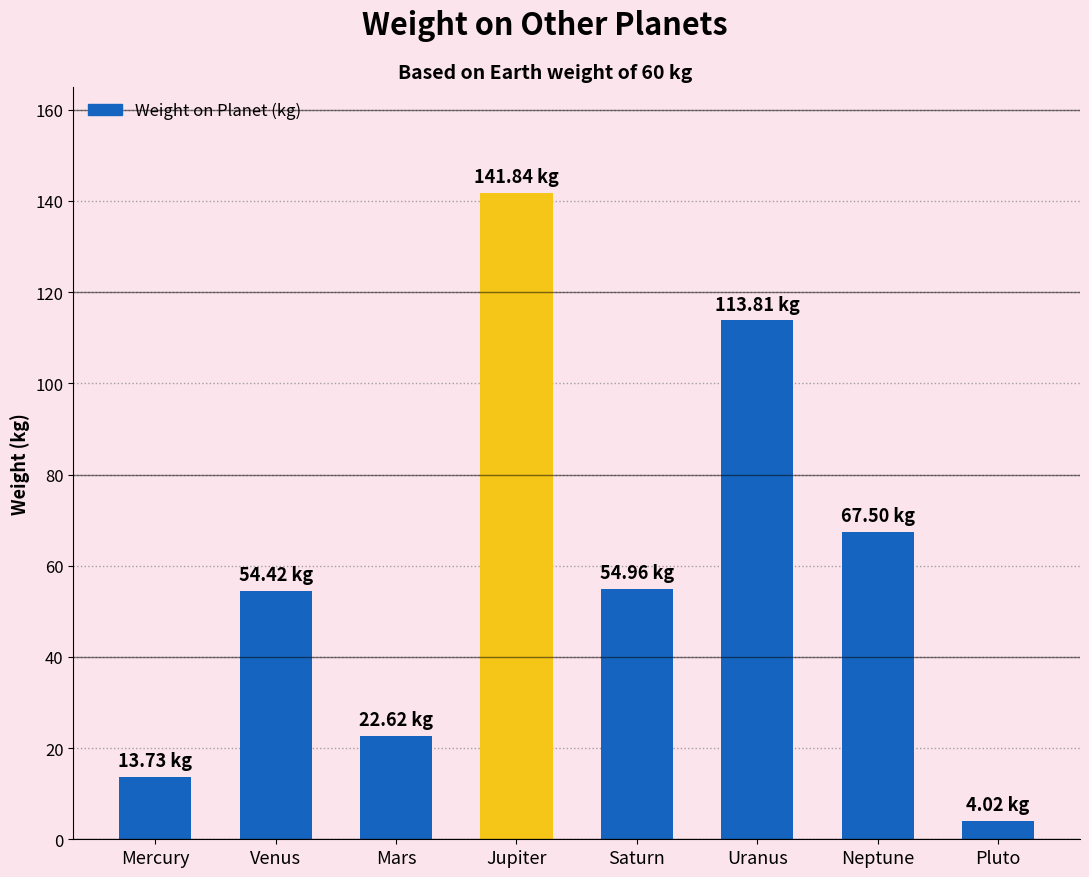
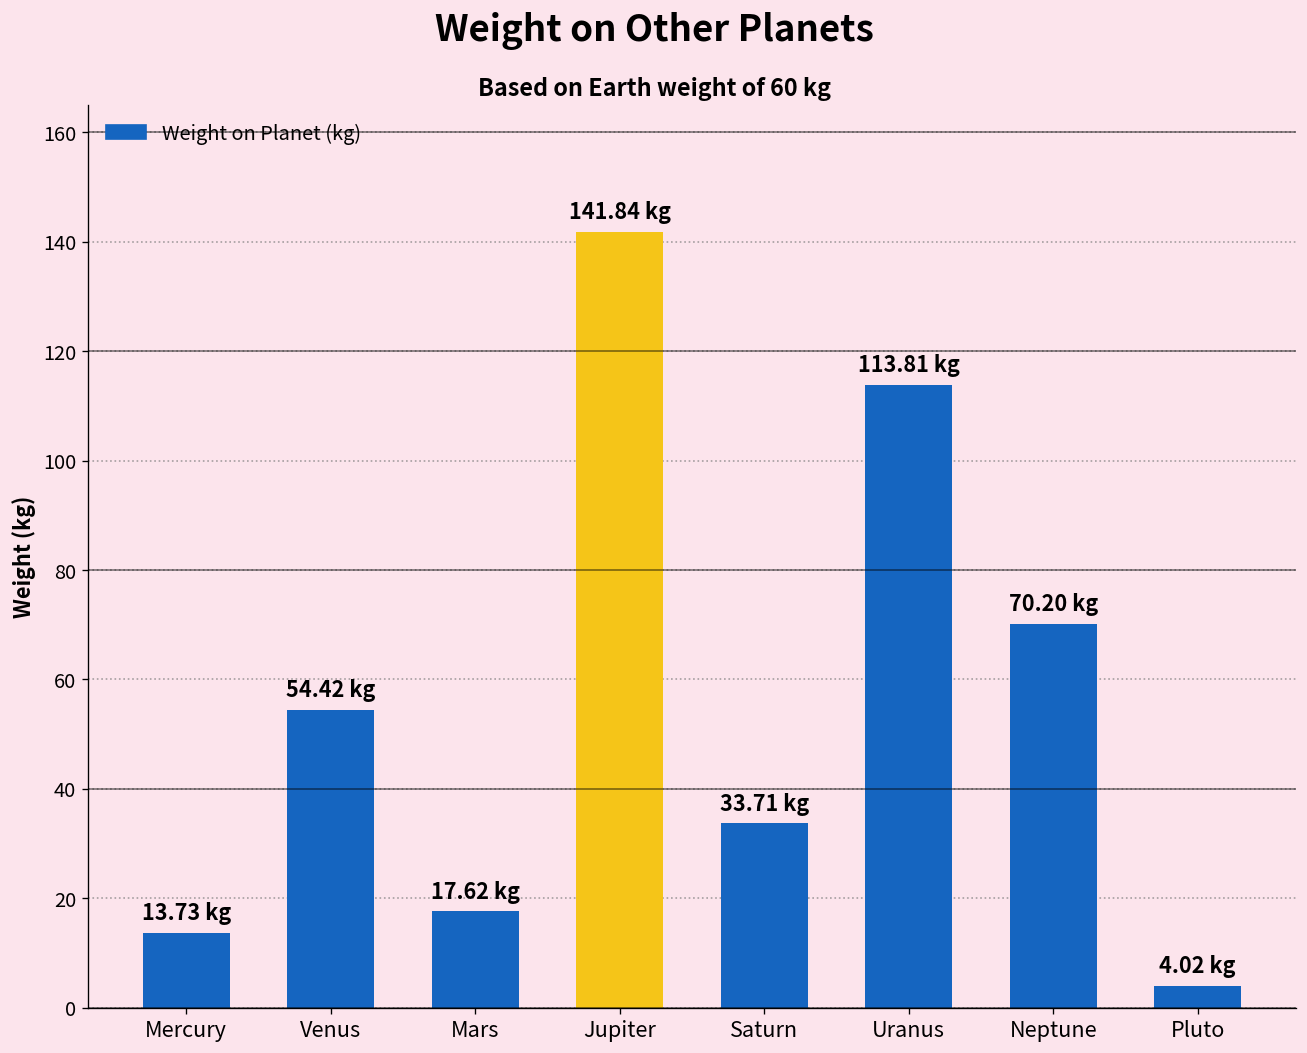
  {
    "Mercury": 13.73,
    "Venus": 54.42,
-   "Mars": 22.62,
+   "Mars": 17.62,
    "Jupiter": 141.84,
-   "Saturn": 54.96,
+   "Saturn": 33.71,
    "Uranus": 113.81,
-   "Neptune": 67.50,
+   "Neptune": 70.20,
    "Pluto": 4.02
  }
